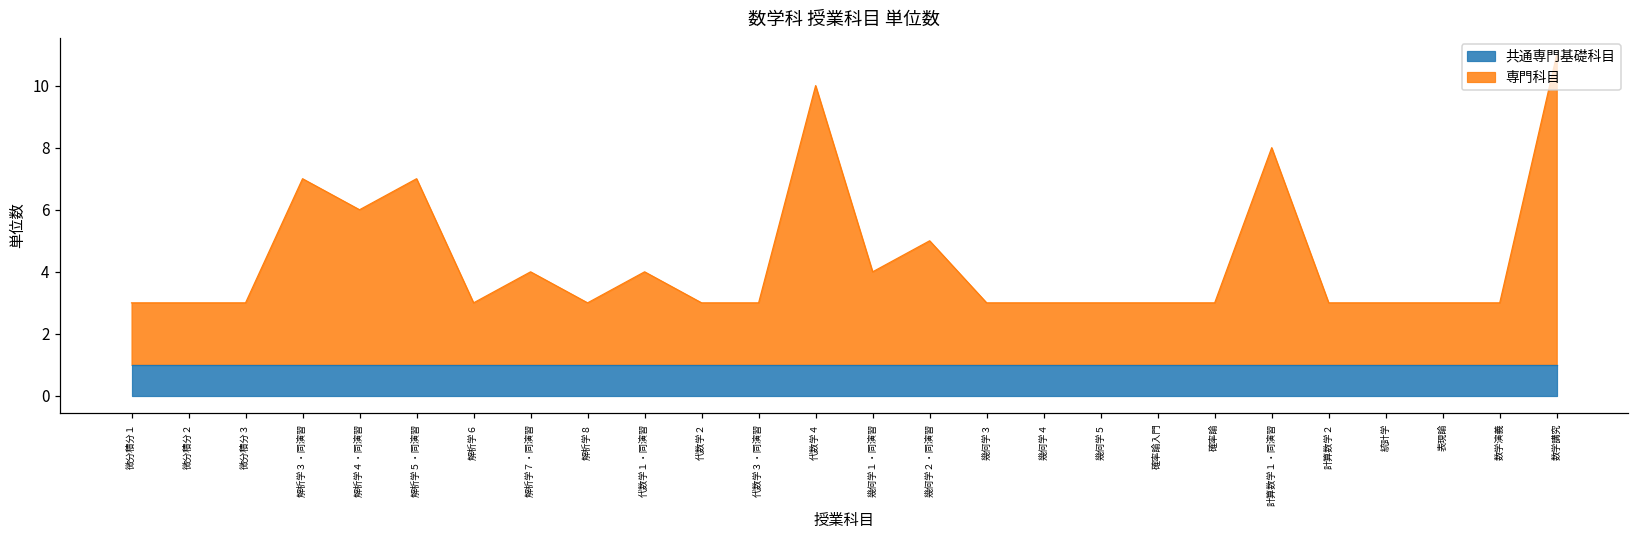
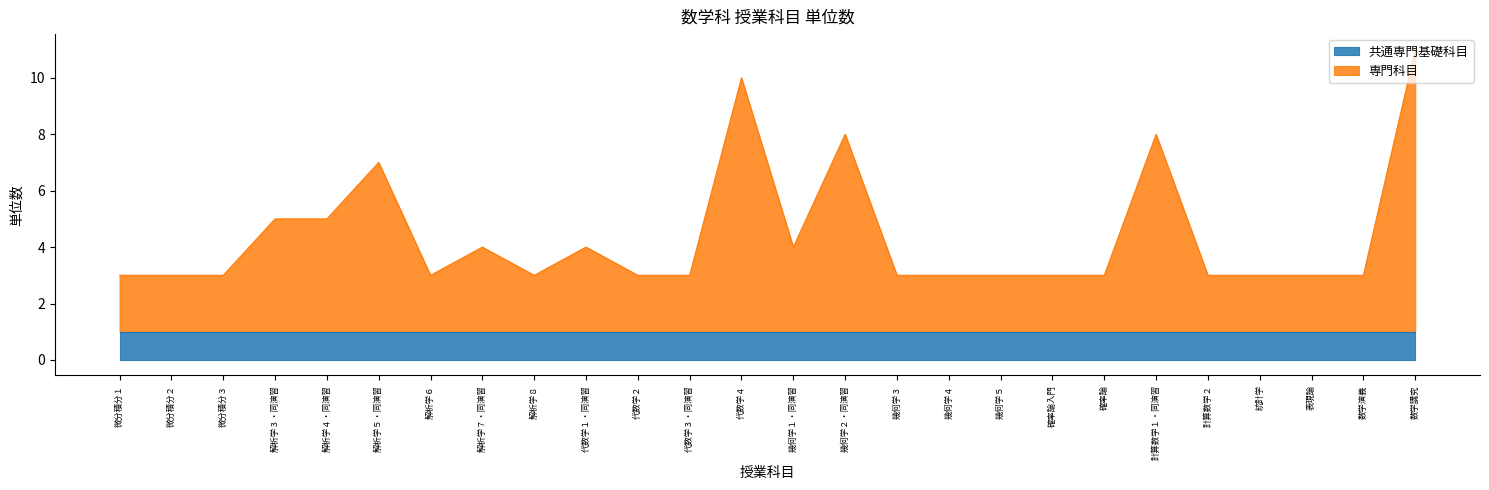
  {
    "共通専門基礎科目": {
      "微分積分１": 1.0,
      "微分積分２": 1.0,
      "微分積分３": 1.0,
      "解析学３・同演習": 1.0,
      "解析学４・同演習": 1.0,
      "解析学５・同演習": 1.0,
      "解析学６": 1.0,
      "解析学７・同演習": 1.0,
      "解析学８": 1.0,
      "代数学１・同演習": 1.0,
      "代数学２": 1.0,
      "代数学３・同演習": 1.0,
      "代数学４": 1.0,
      "幾何学１・同演習": 1.0,
      "幾何学２・同演習": 1.0,
      "幾何学３": 1.0,
      "幾何学４": 1.0,
      "幾何学５": 1.0,
      "確率論入門": 1.0,
      "確率論": 1.0,
      "計算数学１・同演習": 1.0,
      "計算数学２": 1.0,
      "統計学": 1.0,
      "表現論": 1.0,
      "数学演義": 1.0,
      "数学講究": 1.0
    },
    "専門科目": {
      "微分積分１": 3.0,
      "微分積分２": 3.0,
      "微分積分３": 3.0,
-     "解析学３・同演習": 7.0,
-     "解析学４・同演習": 6.0,
+     "解析学３・同演習": 5.0,
+     "解析学４・同演習": 5.0,
      "解析学５・同演習": 7.0,
      "解析学６": 3.0,
      "解析学７・同演習": 4.0,
      "解析学８": 3.0,
      "代数学１・同演習": 4.0,
      "代数学２": 3.0,
      "代数学３・同演習": 3.0,
      "代数学４": 10.0,
      "幾何学１・同演習": 4.0,
-     "幾何学２・同演習": 5.0,
+     "幾何学２・同演習": 8.0,
      "幾何学３": 3.0,
      "幾何学４": 3.0,
      "幾何学５": 3.0,
      "確率論入門": 3.0,
      "確率論": 3.0,
      "計算数学１・同演習": 8.0,
      "計算数学２": 3.0,
      "統計学": 3.0,
      "表現論": 3.0,
      "数学演義": 3.0
    }
  }
